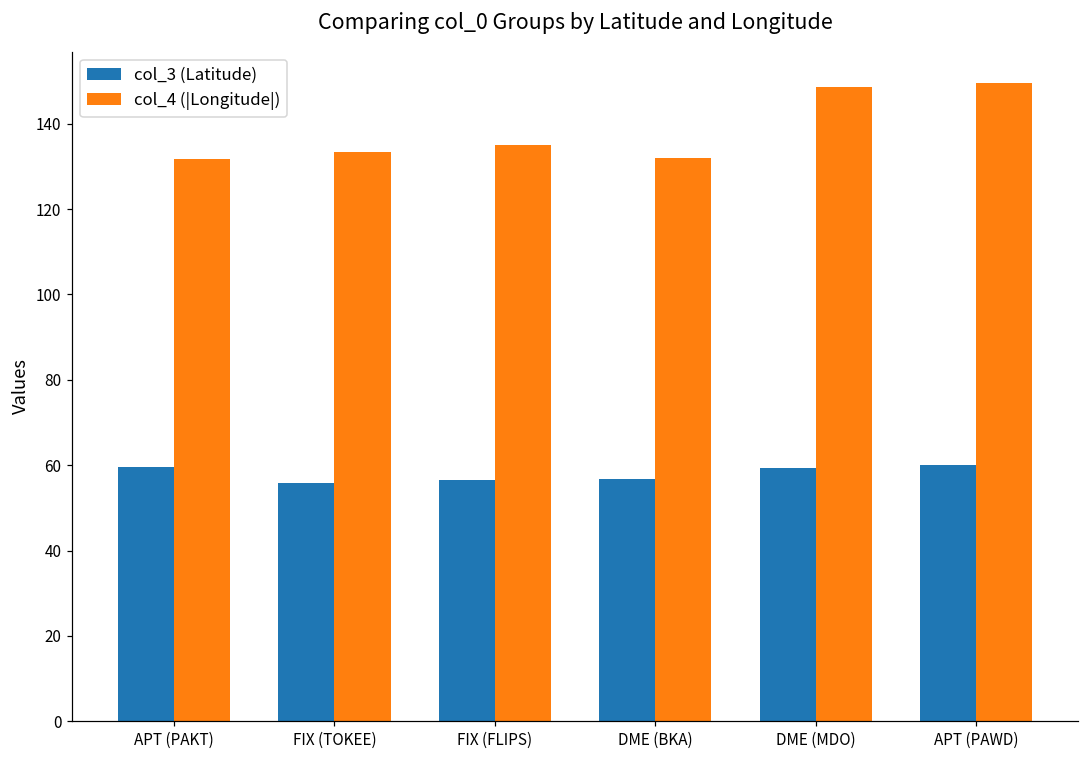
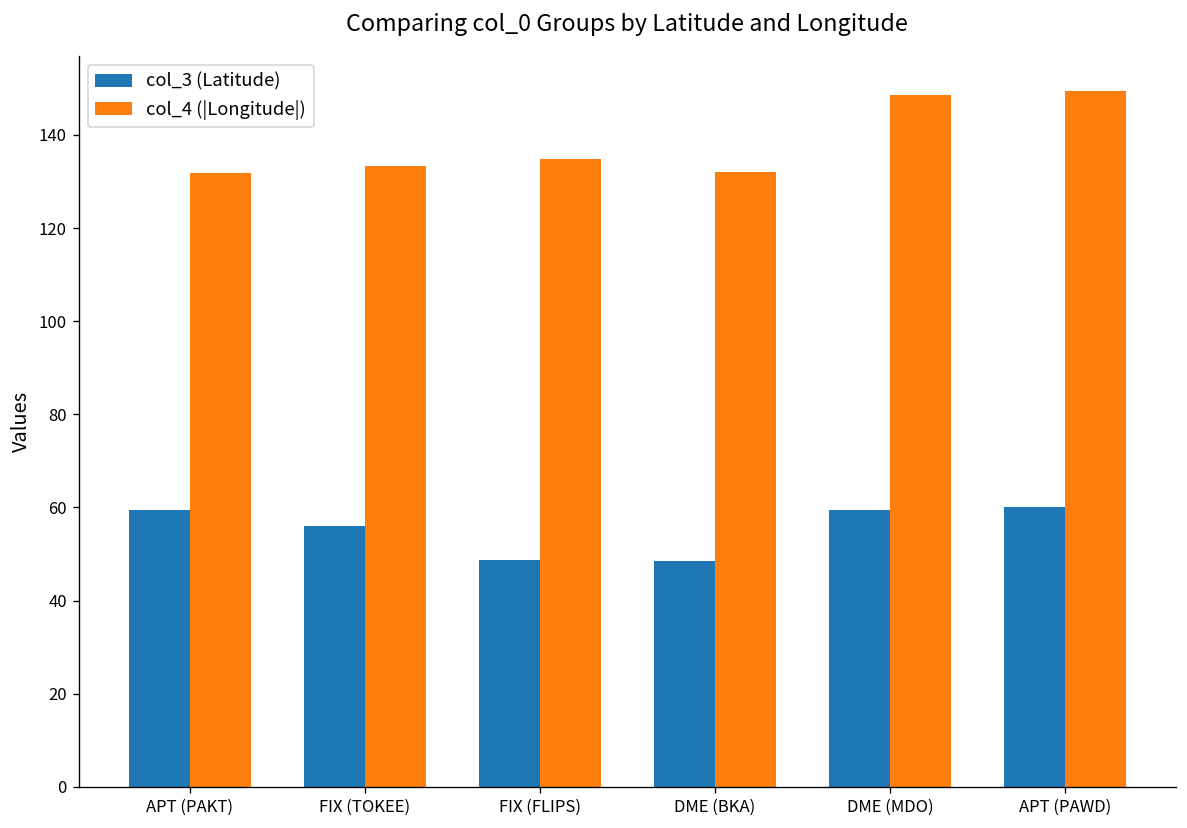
  {
    "col_3 (Latitude)": {
      "APT (PAKT)": 60,
      "FIX (TOKEE)": 56,
-     "FIX (FLIPS)": 57,
-     "DME (BKA)": 57,
+     "FIX (FLIPS)": 49,
+     "DME (BKA)": 48,
      "DME (MDO)": 59,
      "APT (PAWD)": 60
    },
    "col_4 (|Longitude|)": {
      "APT (PAKT)": 132,
      "FIX (TOKEE)": 133,
      "FIX (FLIPS)": 135,
      "DME (BKA)": 132,
      "DME (MDO)": 149,
      "APT (PAWD)": 149
    }
  }
